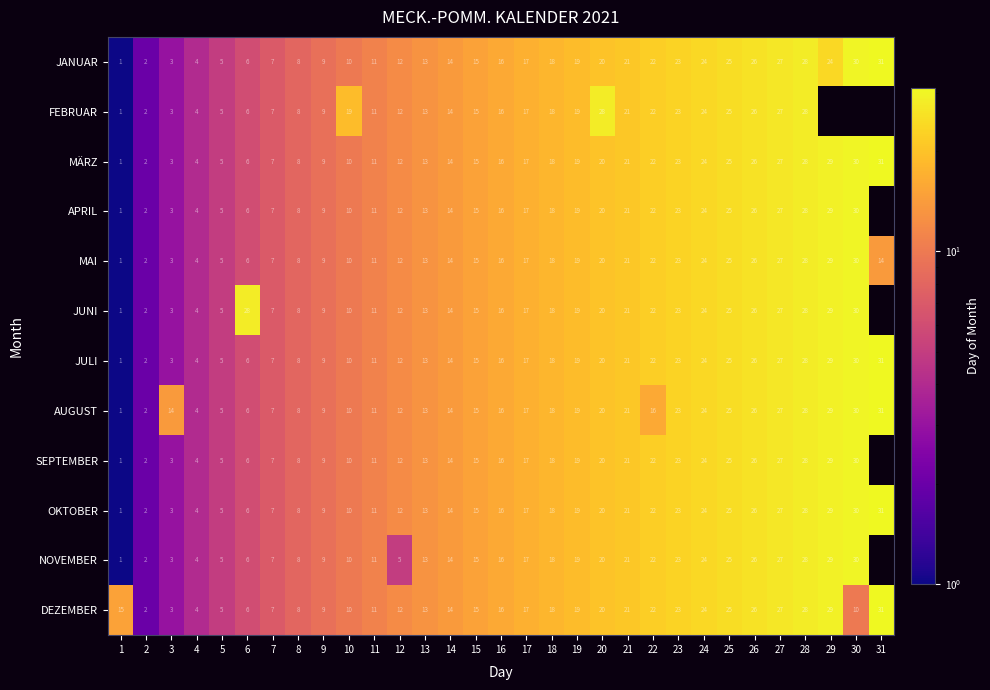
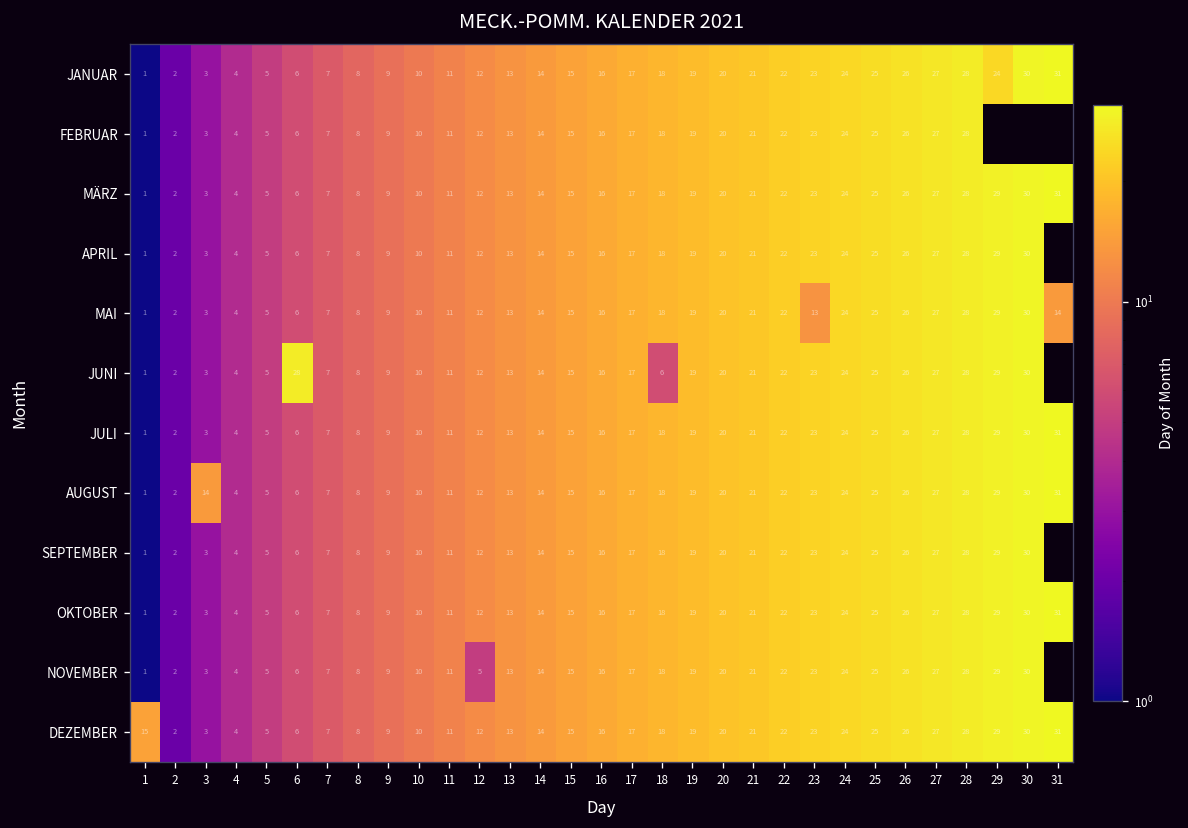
  {
    "FEBRUAR": {
      "1": 1,
      "2": 2,
      "3": 3,
      "4": 4,
      "5": 5,
      "6": 6,
      "7": 7,
      "8": 8,
      "9": 9,
-     "10": 19,
+     "10": 10,
      "11": 11,
      "12": 12,
      "13": 13,
      "14": 14,
      "15": 15,
      "16": 16,
      "17": 17,
      "18": 18,
      "19": 19,
-     "20": 28,
+     "20": 20,
      "21": 21,
      "22": 22,
      "23": 23,
      "24": 24,
      "25": 25,
      "26": 26,
      "27": 27,
      "28": 28
    },
    "MAI": {
      "1": 1,
      "2": 2,
      "3": 3,
      "4": 4,
      "5": 5,
      "6": 6,
      "7": 7,
      "8": 8,
      "9": 9,
      "10": 10,
      "11": 11,
      "12": 12,
      "13": 13,
      "14": 14,
      "15": 15,
      "16": 16,
      "17": 17,
      "18": 18,
      "19": 19,
      "20": 20,
      "21": 21,
      "22": 22,
-     "23": 23,
+     "23": 13,
      "24": 24,
      "25": 25,
      "26": 26,
      "27": 27,
      "28": 28,
      "29": 29,
      "30": 30,
      "31": 14
    },
    "JUNI": {
      "1": 1,
      "2": 2,
      "3": 3,
      "4": 4,
      "5": 5,
      "6": 28,
      "7": 7,
      "8": 8,
      "9": 9,
      "10": 10,
      "11": 11,
      "12": 12,
      "13": 13,
      "14": 14,
      "15": 15,
      "16": 16,
      "17": 17,
-     "18": 18,
+     "18": 6,
      "19": 19,
      "20": 20,
      "21": 21,
      "22": 22,
      "23": 23,
      "24": 24,
      "25": 25,
      "26": 26,
      "27": 27,
      "28": 28,
      "29": 29,
      "30": 30
    },
    "AUGUST": {
      "1": 1,
      "2": 2,
      "3": 14,
      "4": 4,
      "5": 5,
      "6": 6,
      "7": 7,
      "8": 8,
      "9": 9,
      "10": 10,
      "11": 11,
      "12": 12,
      "13": 13,
      "14": 14,
      "15": 15,
      "16": 16,
      "17": 17,
      "18": 18,
      "19": 19,
      "20": 20,
      "21": 21,
-     "22": 16,
+     "22": 22,
      "23": 23,
      "24": 24,
      "25": 25,
      "26": 26,
      "27": 27,
      "28": 28,
      "29": 29,
      "30": 30,
      "31": 31
    },
    "DEZEMBER": {
      "1": 15,
      "2": 2,
      "3": 3,
      "4": 4,
      "5": 5,
      "6": 6,
      "7": 7,
      "8": 8,
      "9": 9,
      "10": 10,
      "11": 11,
      "12": 12,
      "13": 13,
      "14": 14,
      "15": 15,
      "16": 16,
      "17": 17,
      "18": 18,
      "19": 19,
      "20": 20,
      "21": 21,
      "22": 22,
      "23": 23,
      "24": 24,
      "25": 25,
      "26": 26,
      "27": 27,
      "28": 28,
      "29": 29,
-     "30": 10,
+     "30": 30,
      "31": 31
    }
  }
